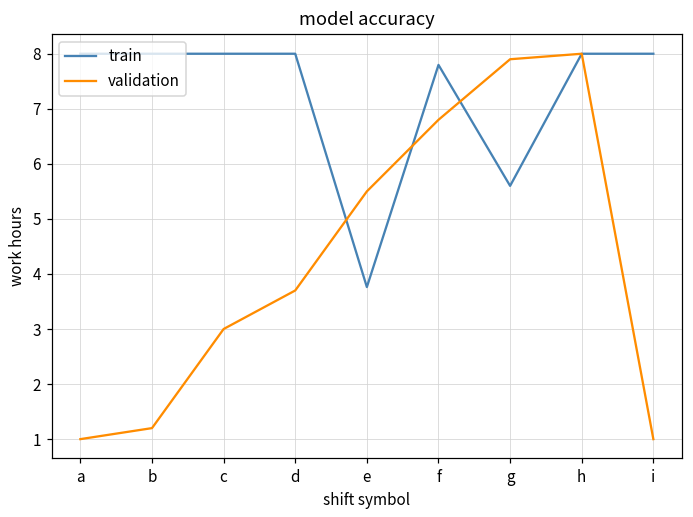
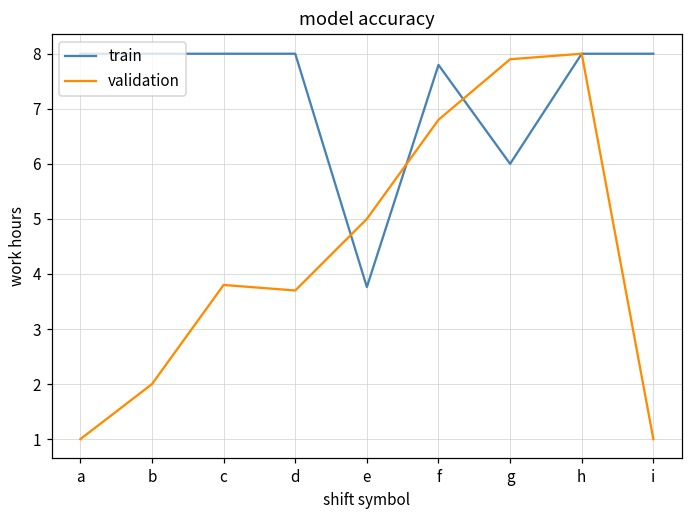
  {
    "train": {
      "c": 8.0,
      "d": 8.0,
      "e": 3.8,
      "f": 7.8,
-     "g": 5.6,
+     "g": 6.0,
      "i": 8.0
    },
    "validation": {
      "a": 1.0,
-     "b": 1.2,
-     "c": 3.0,
+     "b": 2.0,
+     "c": 3.8,
      "d": 3.7,
-     "e": 5.5,
+     "e": 5.0,
      "f": 6.8,
      "g": 7.9,
      "i": 1.0
    }
  }
